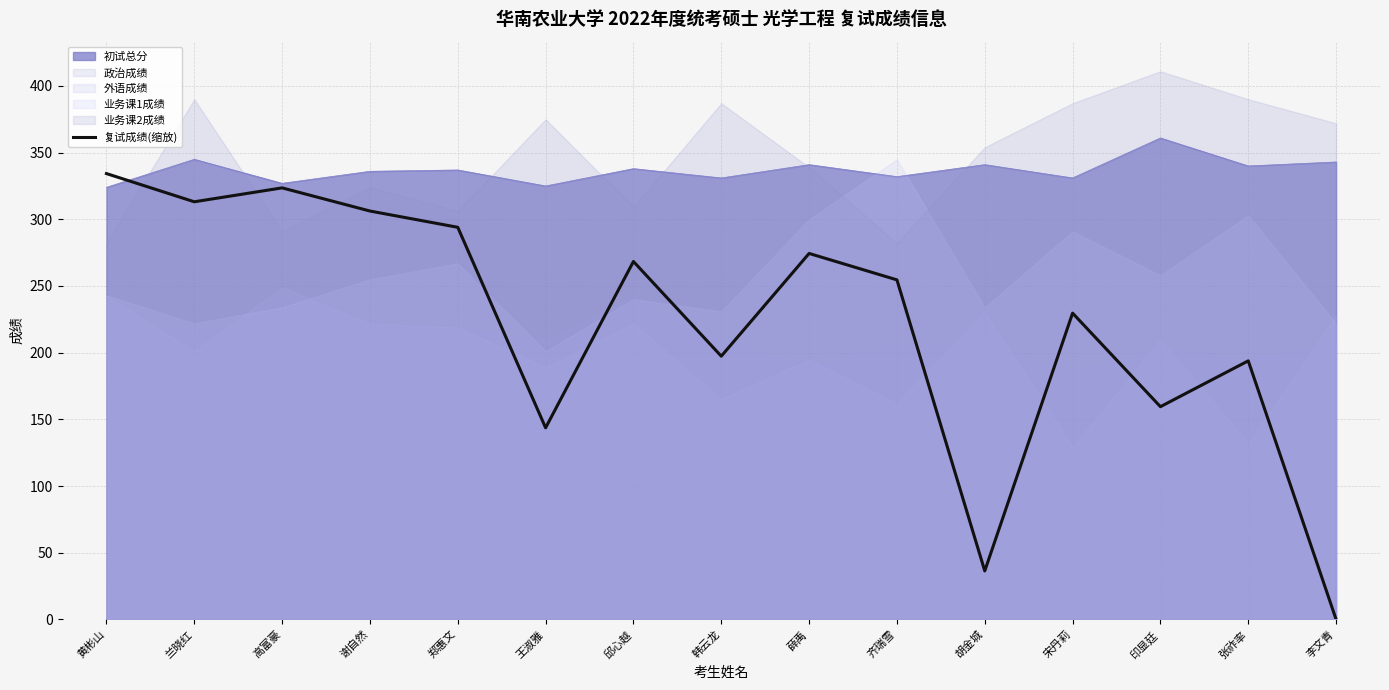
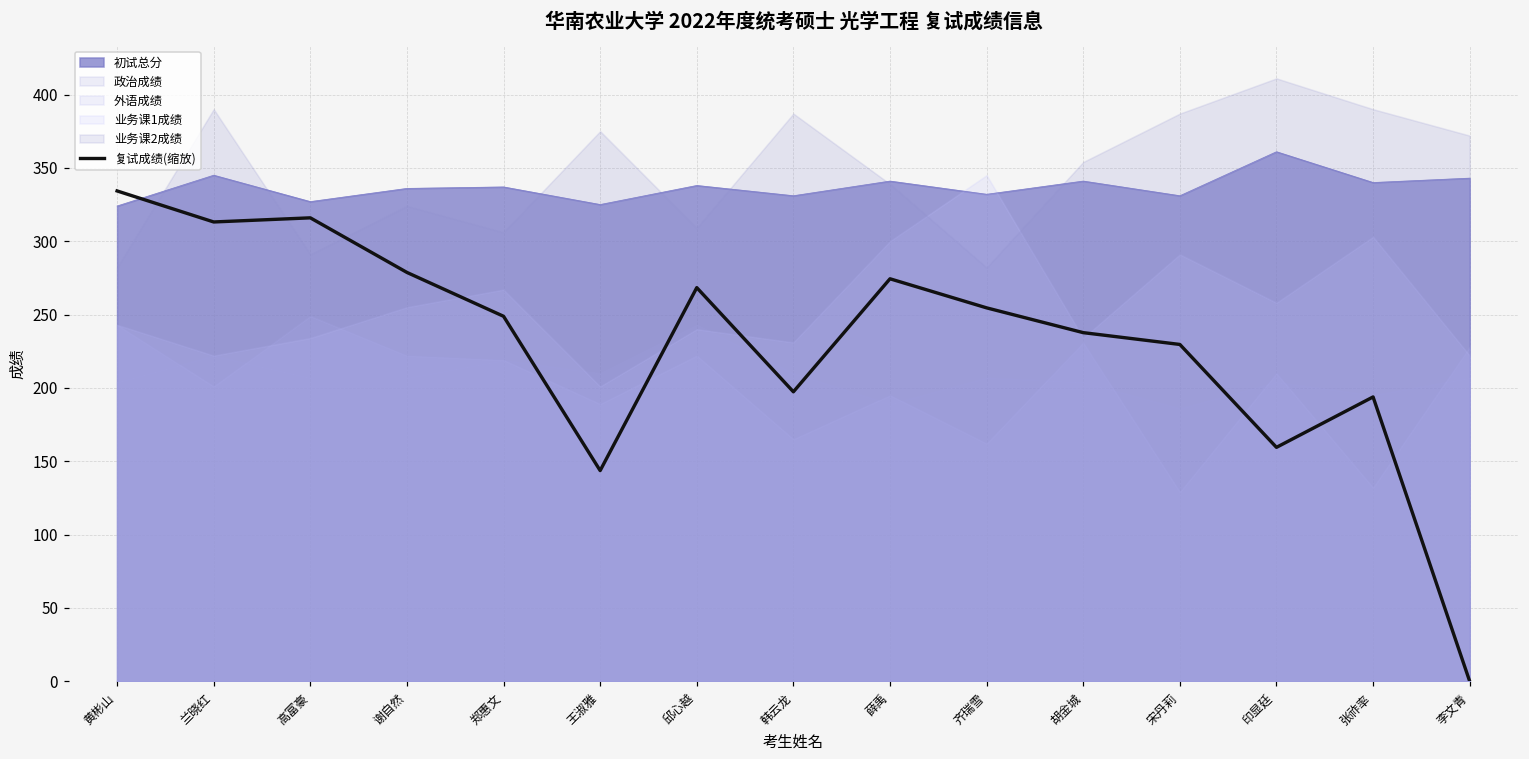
  {
    "复试成绩(缩放)": {
      "黄彬山": 334,
      "兰晓红": 313,
-     "高富豪": 324,
-     "谢自然": 306,
-     "郑惠文": 294,
+     "高富豪": 316,
+     "谢自然": 279,
+     "郑惠文": 249,
      "王淑雅": 144,
      "邱心越": 268,
      "韩云龙": 197,
      "薛禹": 274,
      "齐瑞雪": 255,
-     "胡金城": 36,
+     "胡金城": 238,
      "宋丹莉": 230,
      "印显廷": 159,
      "李文青": 0
    }
  }
